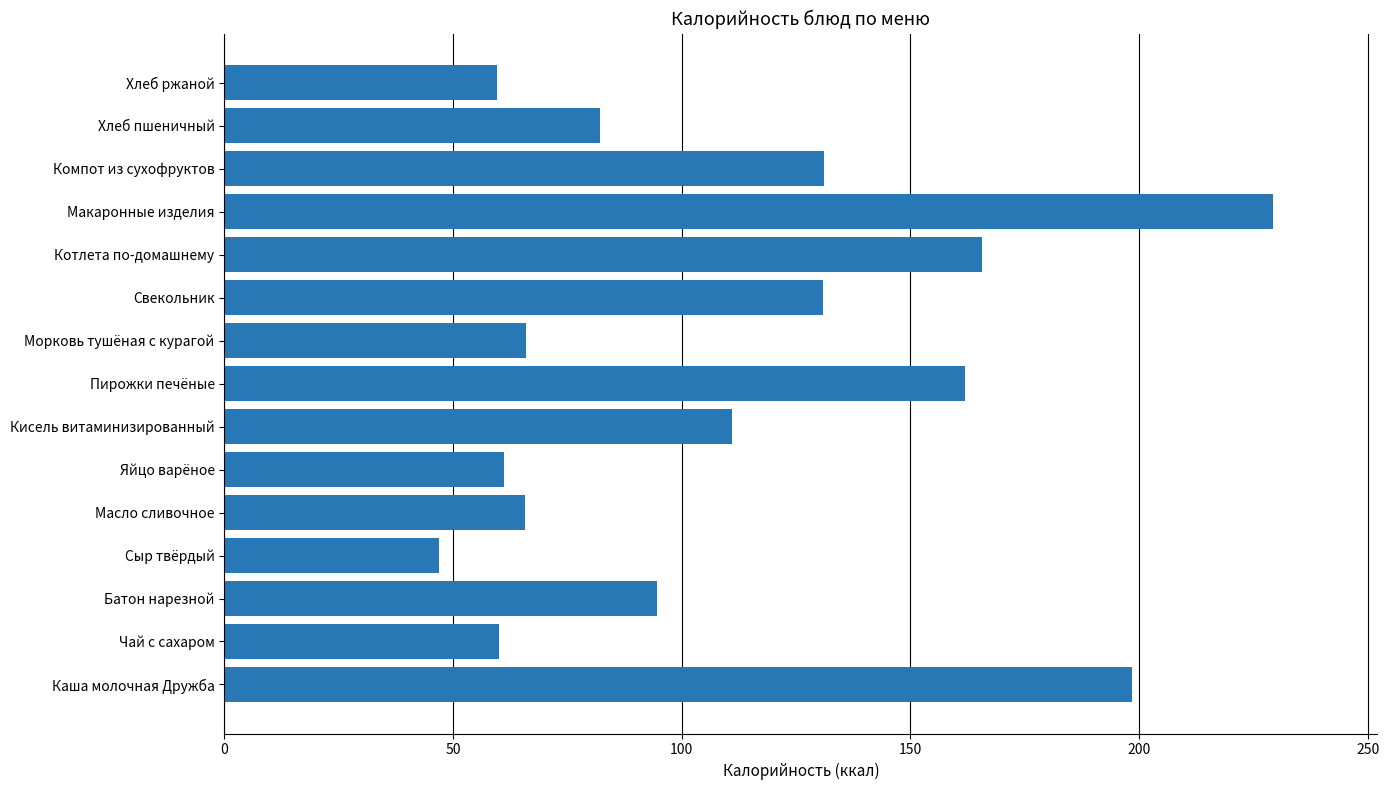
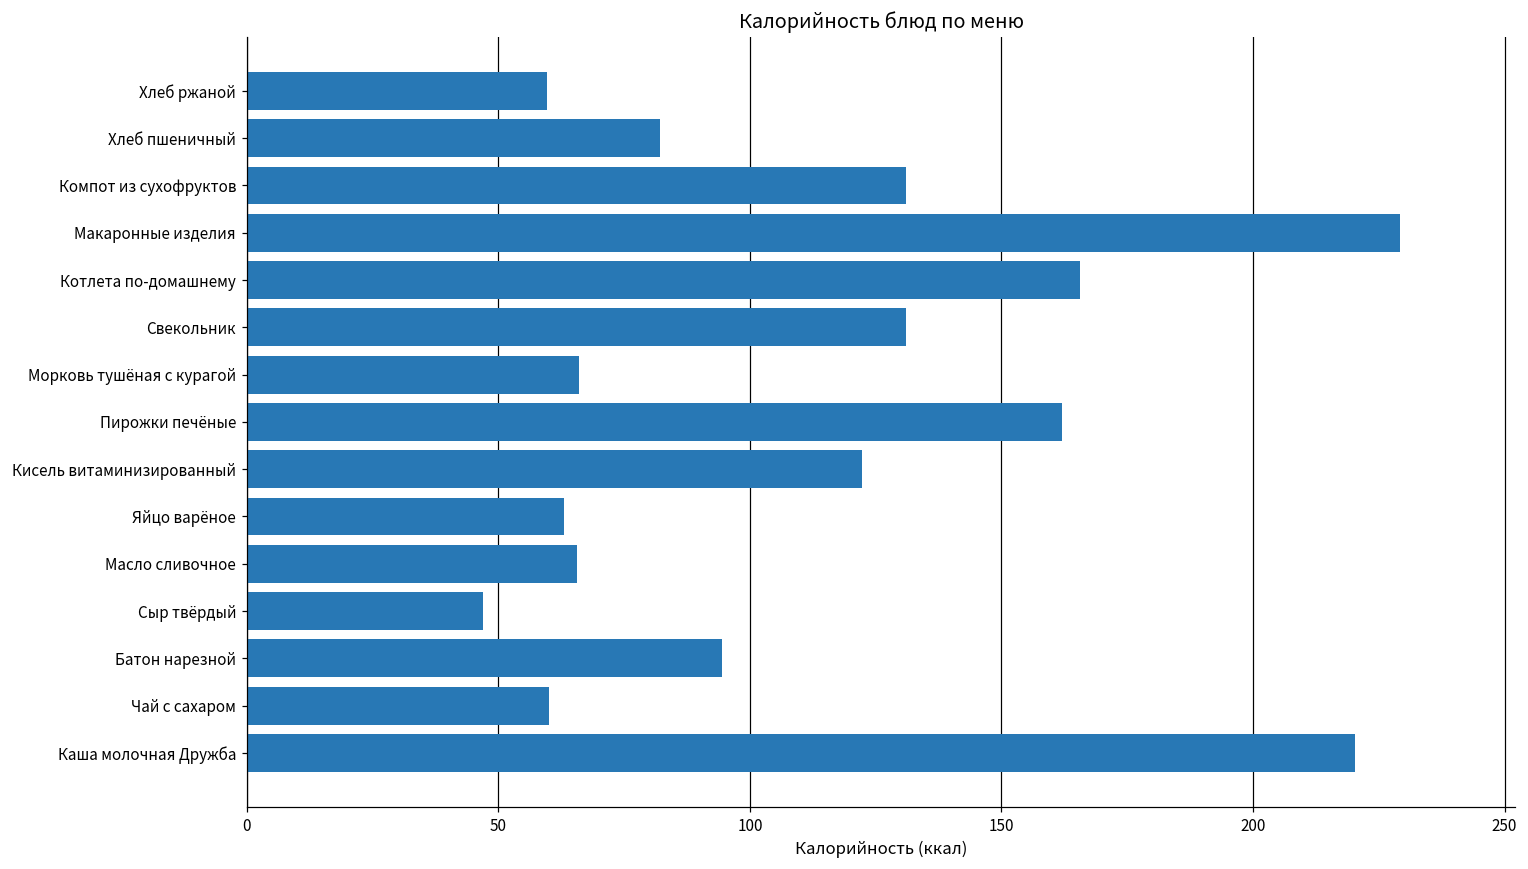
  {
    "Хлеб ржаной": 60,
    "Хлеб пшеничный": 82,
    "Компот из сухофруктов": 131,
    "Макаронные изделия": 229,
    "Котлета по-домашнему": 166,
    "Свекольник": 131,
    "Морковь тушёная с курагой": 66,
    "Пирожки печёные": 162,
-   "Кисель витаминизированный": 111,
-   "Яйцо варёное": 61,
+   "Кисель витаминизированный": 122,
+   "Яйцо варёное": 63,
    "Масло сливочное": 66,
    "Сыр твёрдый": 47,
    "Батон нарезной": 95,
    "Чай с сахаром": 60,
-   "Каша молочная Дружба": 199
+   "Каша молочная Дружба": 220
  }
